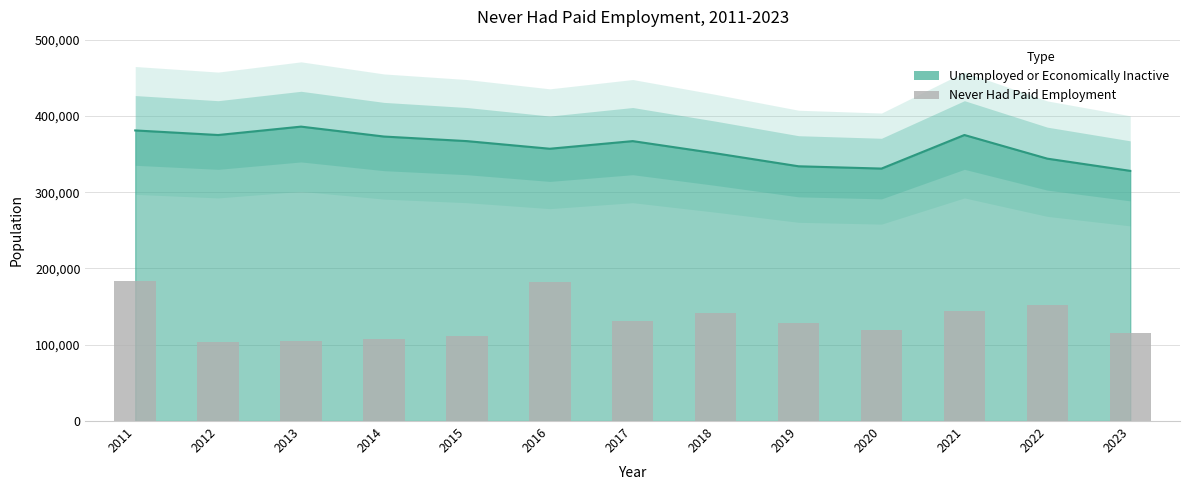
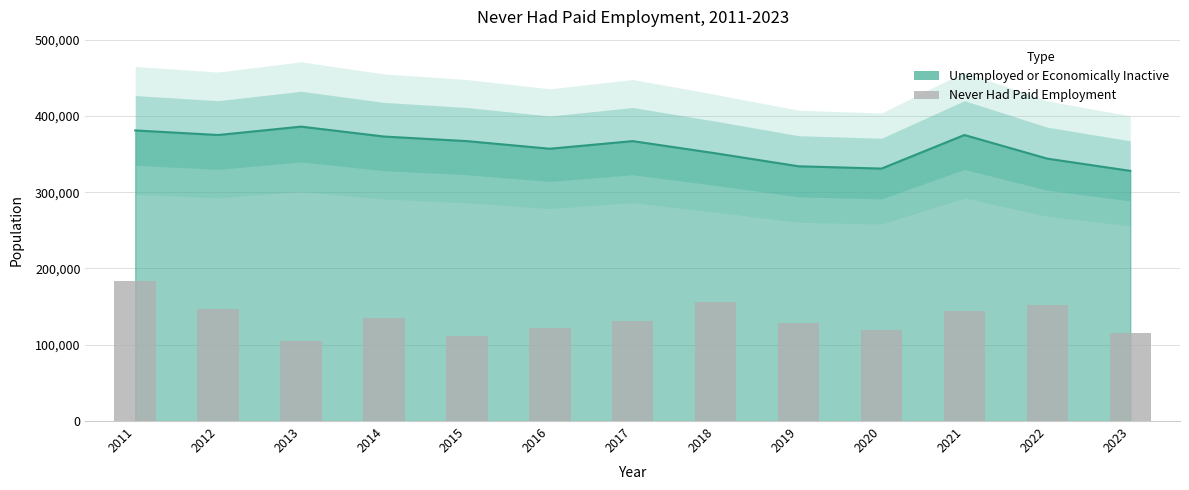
  {
    "Never Had Paid Employment": {
      "2011": "180,000",
-     "2012": "100,000",
+     "2012": "150,000",
      "2013": "100,000",
-     "2014": "110,000",
+     "2014": "140,000",
      "2015": "110,000",
-     "2016": "180,000",
+     "2016": "120,000",
      "2017": "130,000",
-     "2018": "140,000",
+     "2018": "160,000",
      "2019": "130,000",
      "2020": "120,000",
      "2021": "140,000",
      "2022": "150,000",
      "2023": "120,000"
    }
  }
